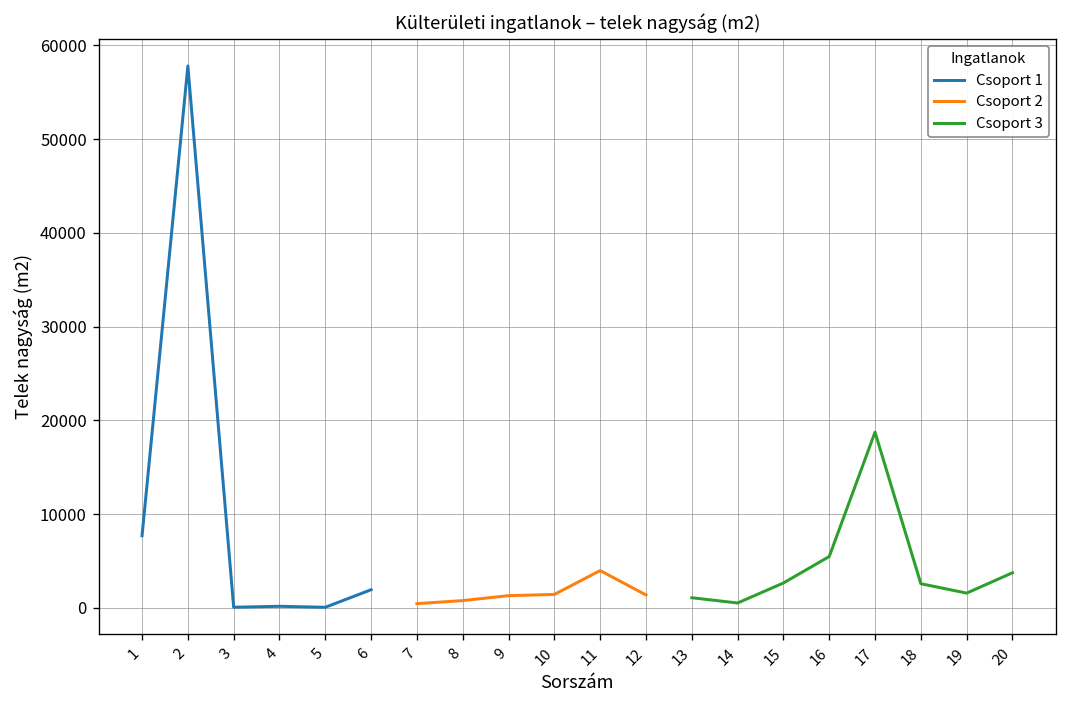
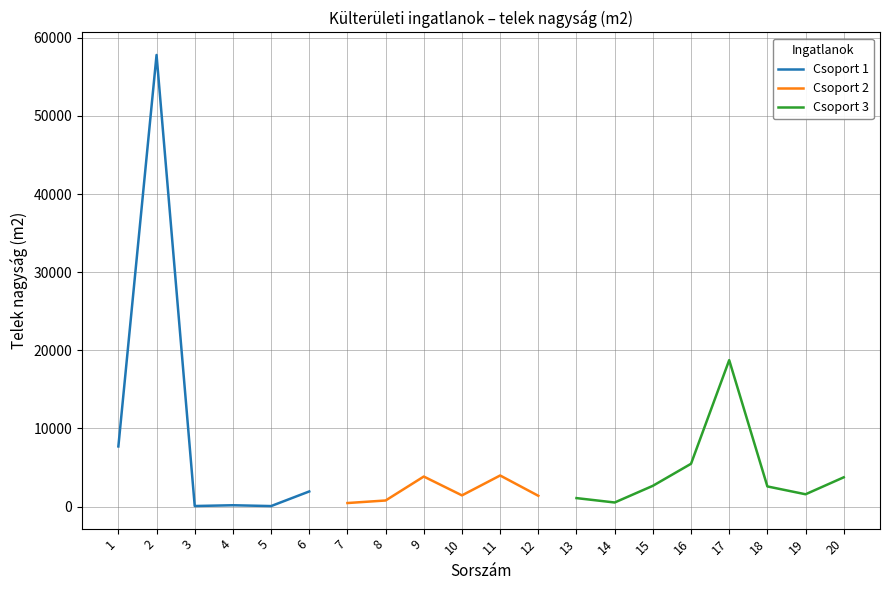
  {
    "Csoport 1": {
      "1": 8000,
      "2": 58000,
      "3": 0,
      "4": 0,
      "5": 0,
      "6": 2000
    },
    "Csoport 2": {
      "7": 0,
      "8": 1000,
-     "9": 1000,
+     "9": 4000,
      "10": 1000,
      "11": 4000,
      "12": 1000
    },
    "Csoport 3": {
      "13": 1000,
      "14": 1000,
      "15": 3000,
      "16": 5000,
      "17": 19000,
      "18": 3000,
      "19": 2000,
      "20": 4000
    }
  }
